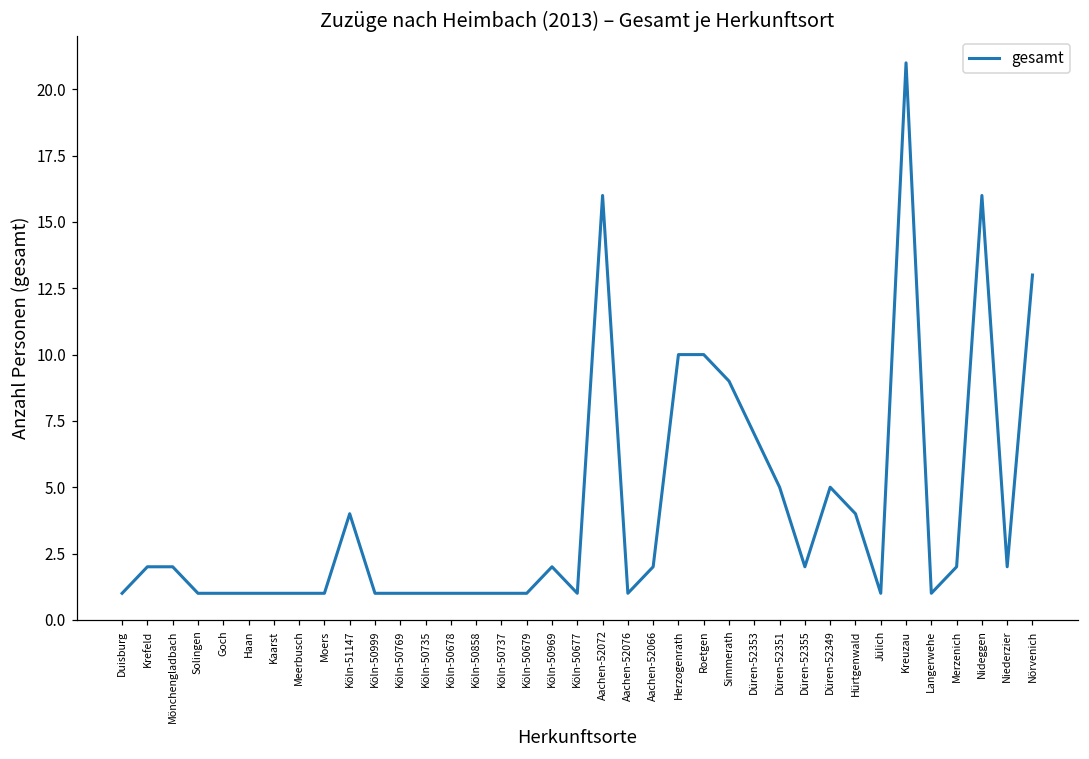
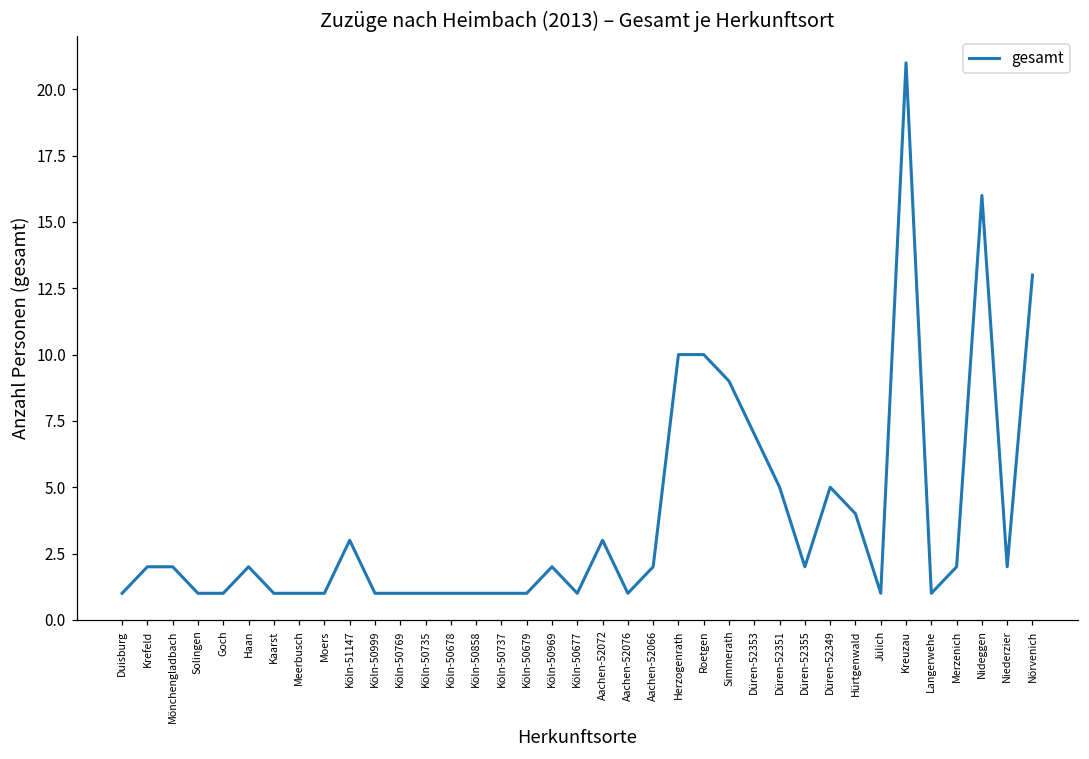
  {
    "Duisburg": 1,
    "Krefeld": 2,
    "Mönchengladbach": 2,
    "Solingen": 1,
    "Goch": 1,
-   "Haan": 1,
+   "Haan": 2,
    "Kaarst": 1,
    "Meerbusch": 1,
    "Moers": 1,
-   "Köln-51147": 4,
+   "Köln-51147": 3,
    "Köln-50999": 1,
    "Köln-50769": 1,
    "Köln-50735": 1,
    "Köln-50678": 1,
    "Köln-50858": 1,
    "Köln-50737": 1,
    "Köln-50679": 1,
    "Köln-50969": 2,
    "Köln-50677": 1,
-   "Aachen-52072": 16,
+   "Aachen-52072": 3,
    "Aachen-52076": 1,
    "Aachen-52066": 2,
    "Herzogenrath": 10,
    "Roetgen": 10,
    "Simmerath": 9,
    "Düren-52353": 7,
    "Düren-52351": 5,
    "Düren-52355": 2,
    "Düren-52349": 5,
    "Hürtgenwald": 4,
    "Jülich": 1,
    "Kreuzau": 21,
    "Langerwehe": 1,
    "Merzenich": 2,
    "Nideggen": 16,
    "Niederzier": 2,
    "Nörvenich": 13
  }
